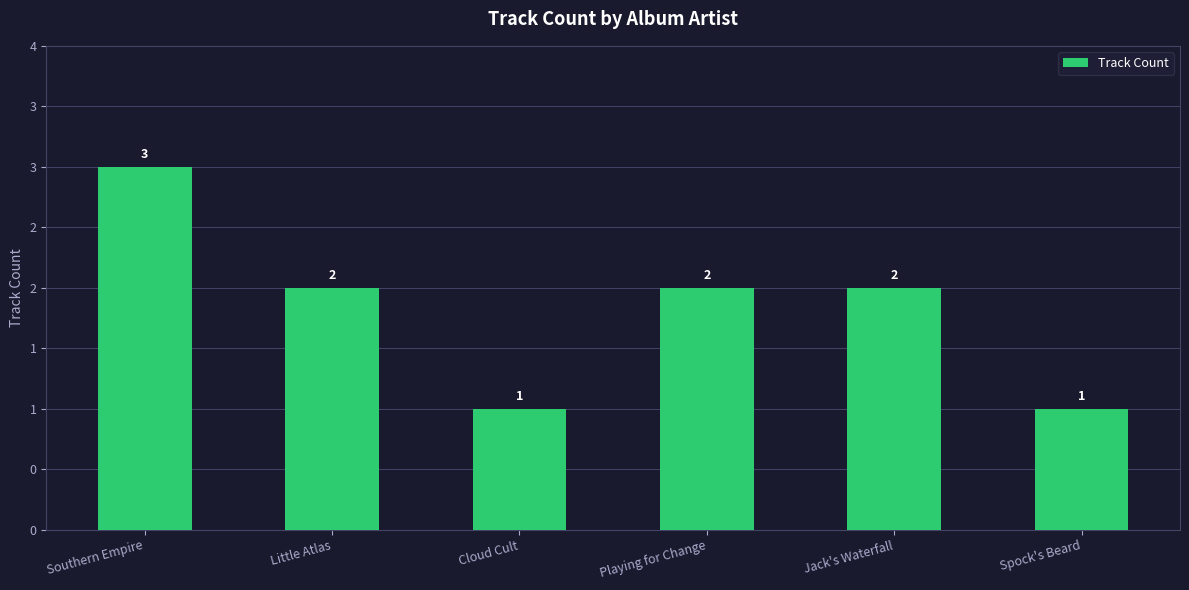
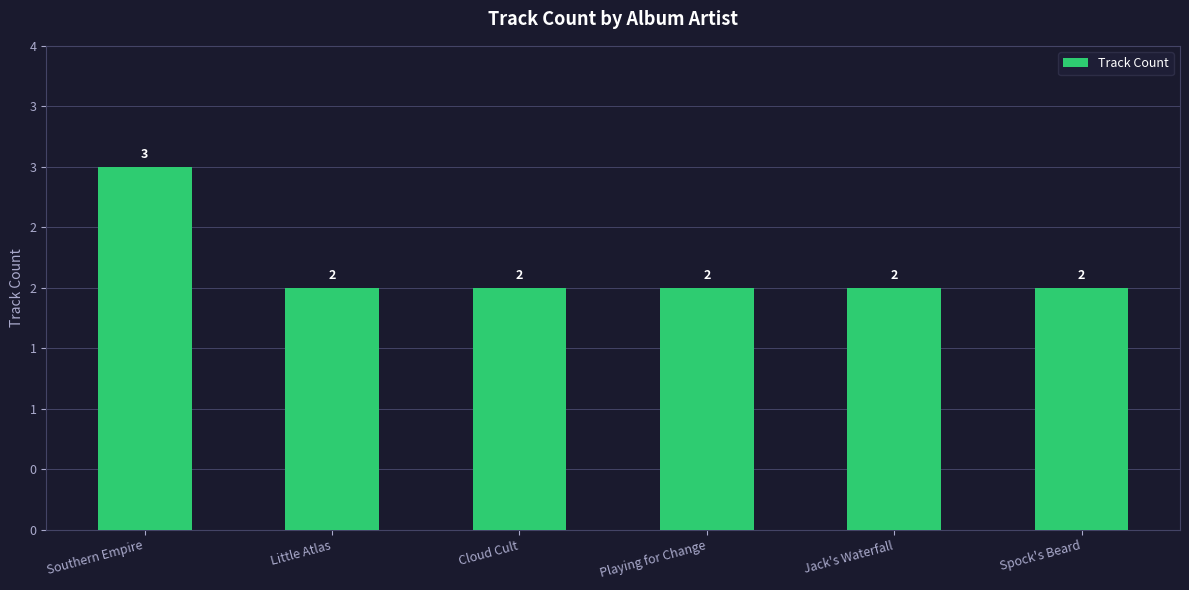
  {
    "Southern Empire": 3,
    "Little Atlas": 2,
-   "Cloud Cult": 1,
+   "Cloud Cult": 2,
    "Playing for Change": 2,
    "Jack's Waterfall": 2,
-   "Spock's Beard": 1
+   "Spock's Beard": 2
  }
